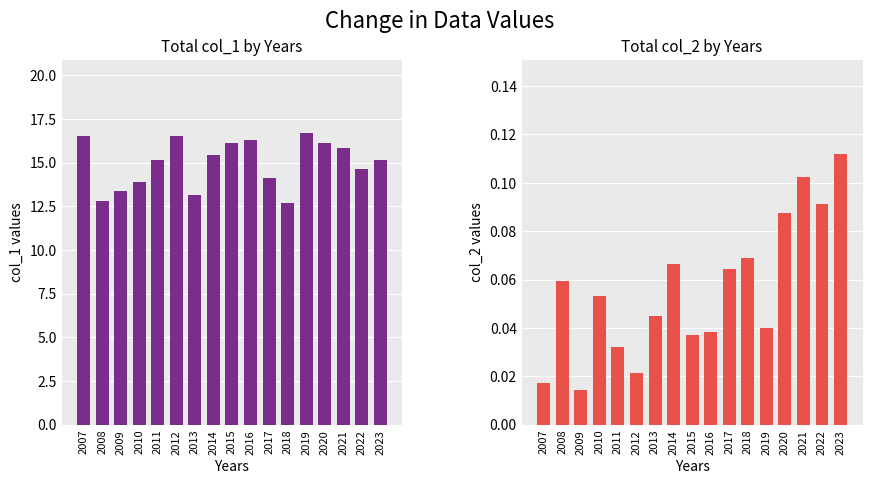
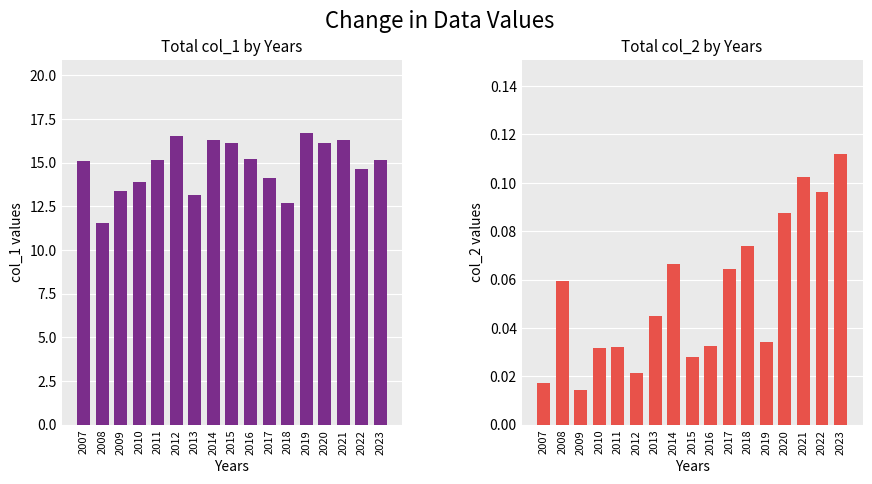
  {
    "Total col_1 by Years": {
-     "2007": 16.5,
-     "2008": 12.8,
+     "2007": 15.1,
+     "2008": 11.6,
      "2009": 13.4,
      "2010": 13.9,
      "2011": 15.1,
      "2012": 16.5,
      "2013": 13.1,
-     "2014": 15.4,
+     "2014": 16.3,
      "2015": 16.1,
-     "2016": 16.3,
+     "2016": 15.2,
      "2017": 14.1,
      "2018": 12.7,
      "2019": 16.7,
      "2020": 16.1,
-     "2021": 15.8,
+     "2021": 16.3,
      "2022": 14.6,
      "2023": 15.1
    },
    "Total col_2 by Years": {
      "2007": 0.017,
      "2008": 0.059,
      "2009": 0.014,
-     "2010": 0.053,
+     "2010": 0.032,
      "2011": 0.032,
      "2012": 0.022,
      "2013": 0.045,
      "2014": 0.067,
-     "2015": 0.037,
-     "2016": 0.039,
+     "2015": 0.028,
+     "2016": 0.032,
      "2017": 0.064,
-     "2018": 0.069,
-     "2019": 0.040,
+     "2018": 0.074,
+     "2019": 0.034,
      "2020": 0.087,
      "2021": 0.103,
-     "2022": 0.091,
+     "2022": 0.096,
      "2023": 0.112
    }
  }
